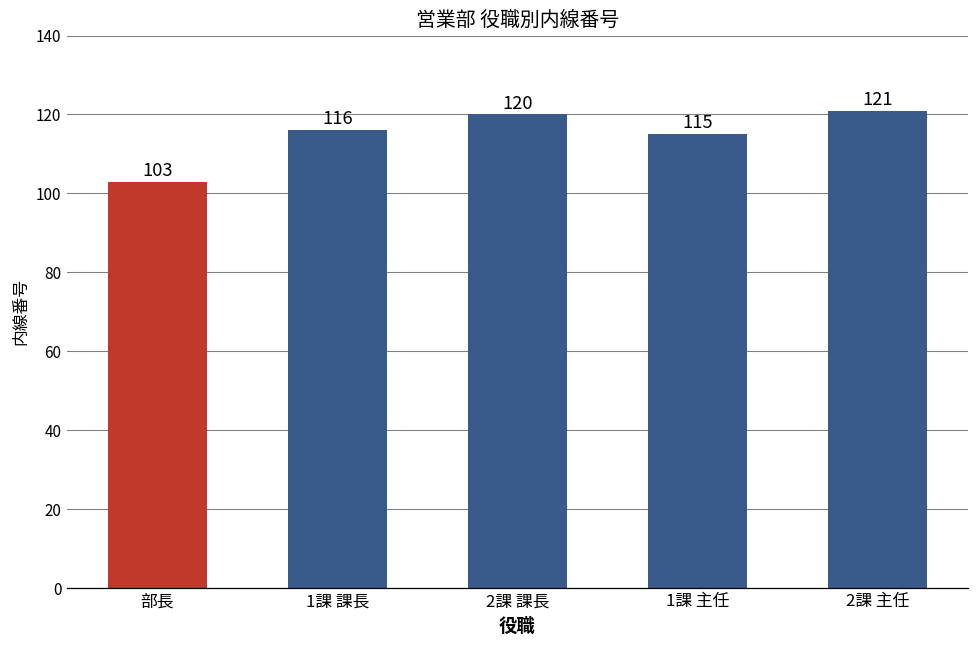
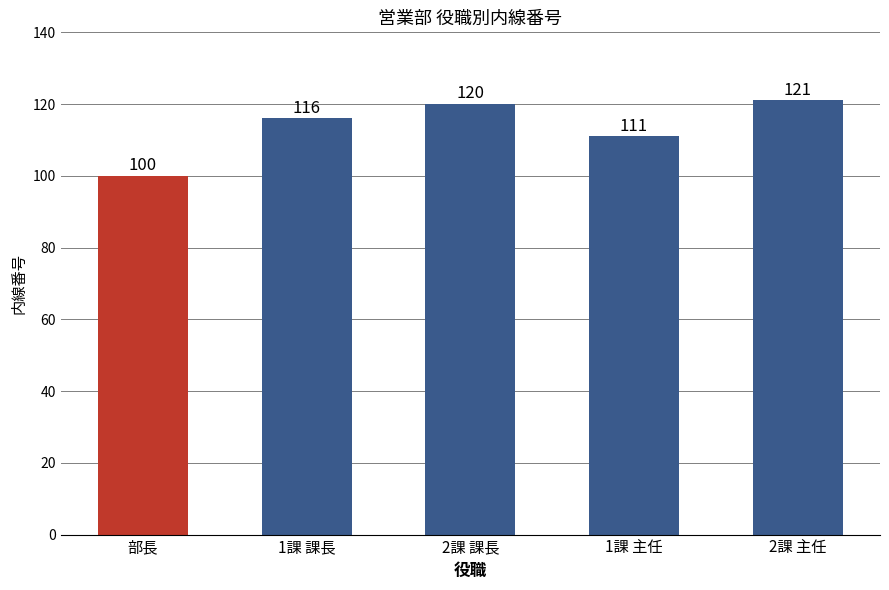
  {
-   "部長": 103,
+   "部長": 100,
    "1課 課長": 116,
    "2課 課長": 120,
-   "1課 主任": 115,
+   "1課 主任": 111,
    "2課 主任": 121
  }
